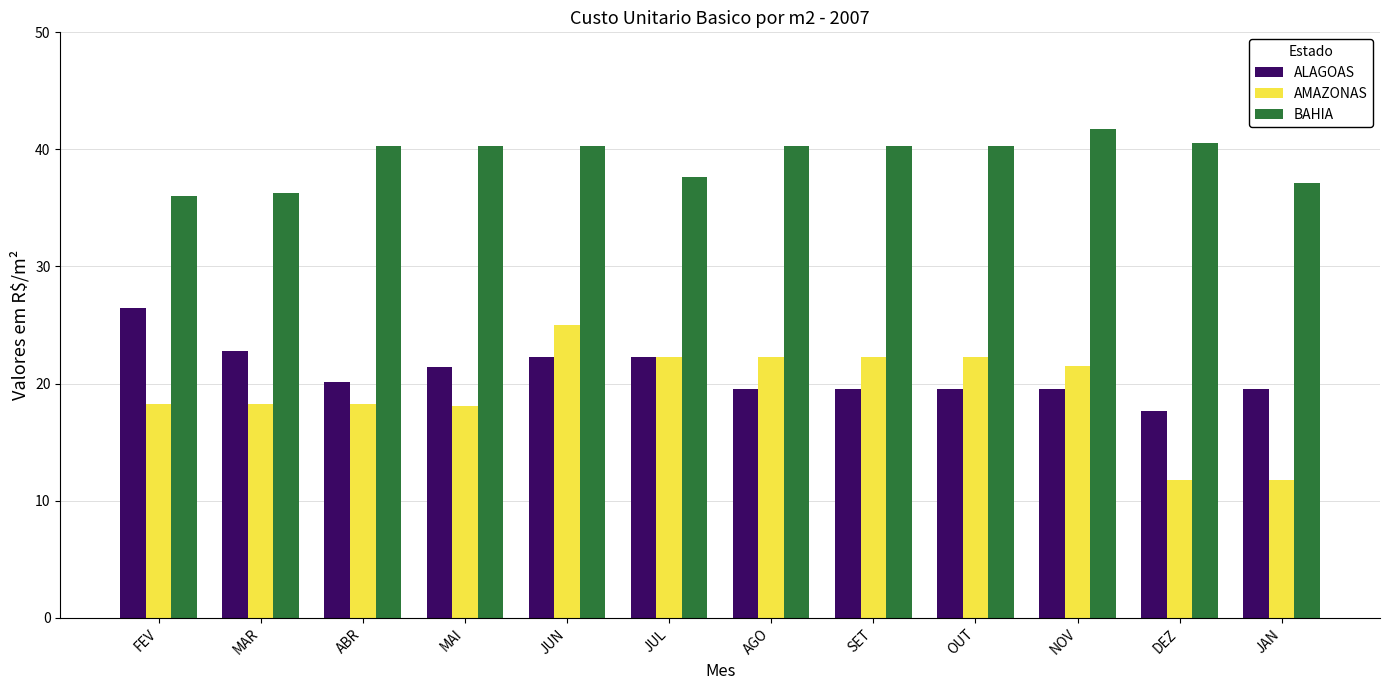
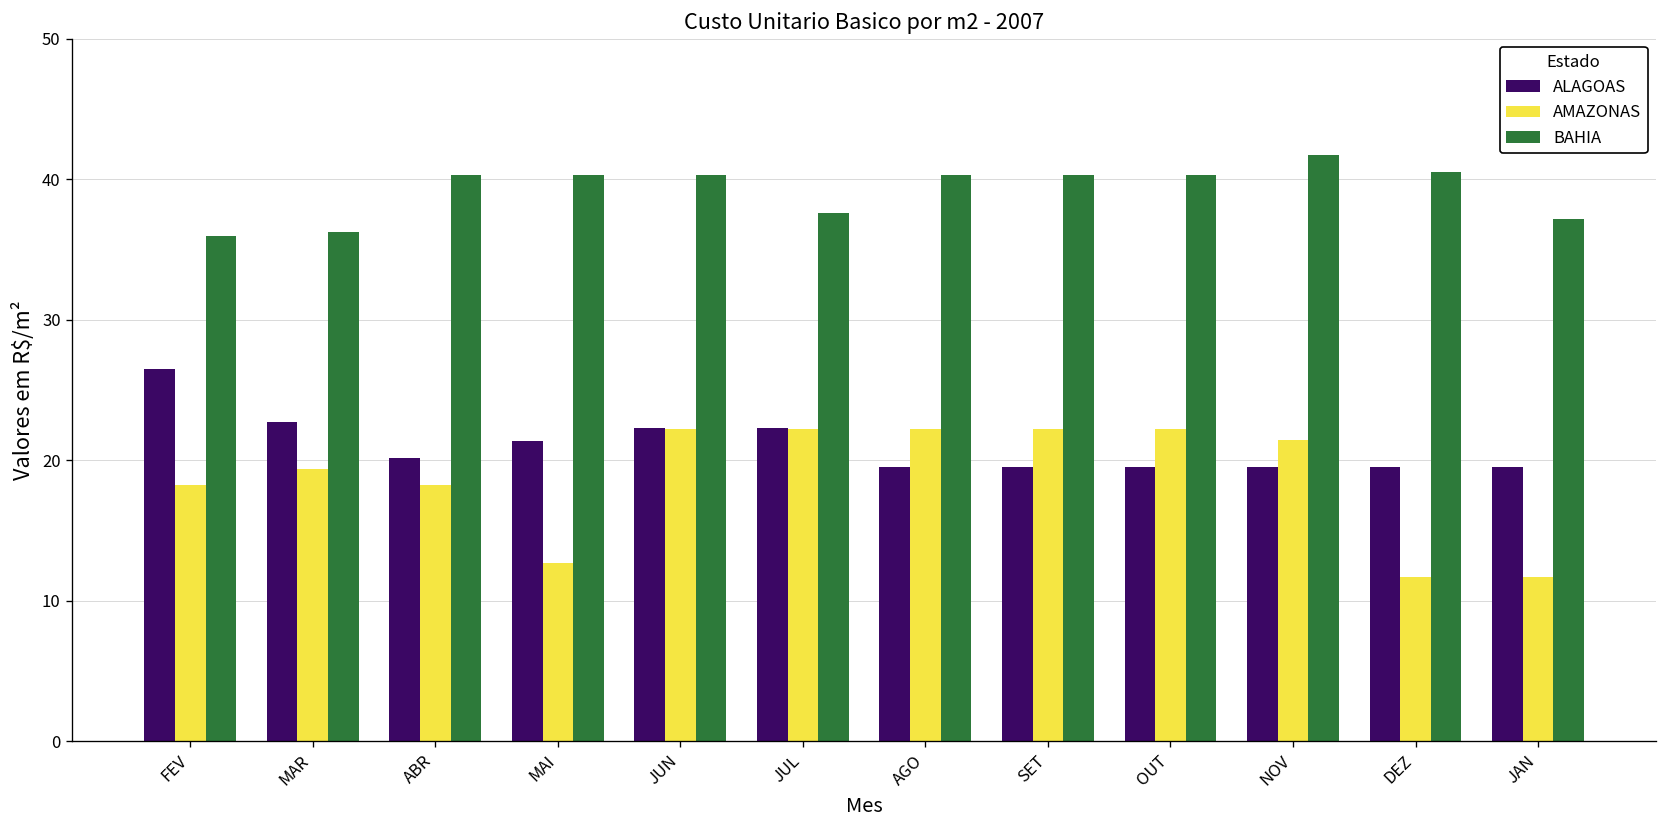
  {
    "ALAGOAS": {
      "FEV": 26.5,
      "MAR": 22.8,
      "ABR": 20.1,
      "MAI": 21.4,
      "JUN": 22.3,
      "JUL": 22.3,
      "AGO": 19.5,
      "SET": 19.5,
      "OUT": 19.5,
      "NOV": 19.5,
-     "DEZ": 17.7,
+     "DEZ": 19.5,
      "JAN": 19.5
    },
    "AMAZONAS": {
      "FEV": 18.2,
-     "MAR": 18.2,
+     "MAR": 19.4,
      "ABR": 18.2,
-     "MAI": 18.1,
-     "JUN": 25.0,
+     "MAI": 12.7,
+     "JUN": 22.3,
      "JUL": 22.3,
      "AGO": 22.3,
      "SET": 22.3,
      "OUT": 22.3,
      "NOV": 21.5,
      "DEZ": 11.7,
      "JAN": 11.7
    },
    "BAHIA": {
      "FEV": 36.0,
      "MAR": 36.3,
      "ABR": 40.3,
      "MAI": 40.3,
      "JUN": 40.3,
      "JUL": 37.6,
      "AGO": 40.3,
      "SET": 40.3,
      "OUT": 40.3,
      "NOV": 41.7,
      "DEZ": 40.5,
      "JAN": 37.2
    }
  }
